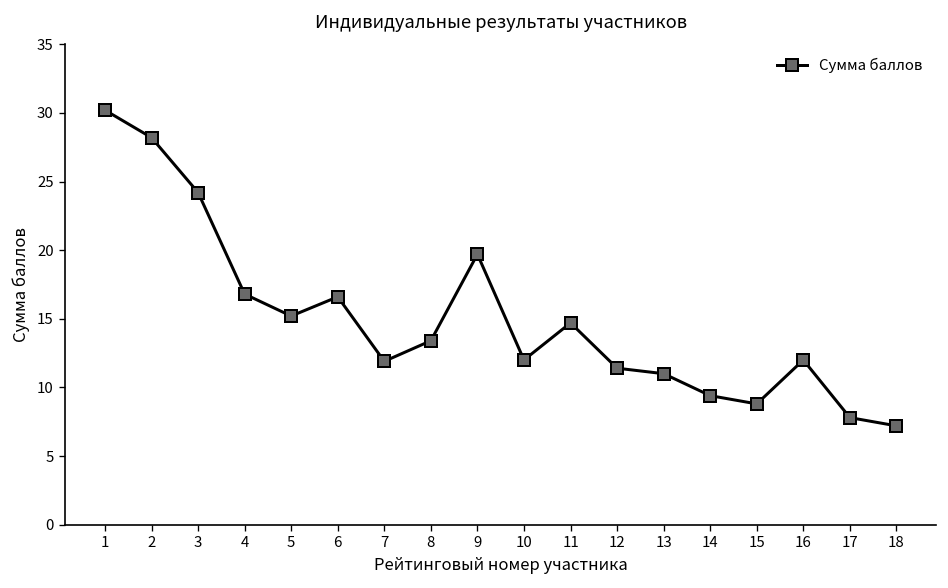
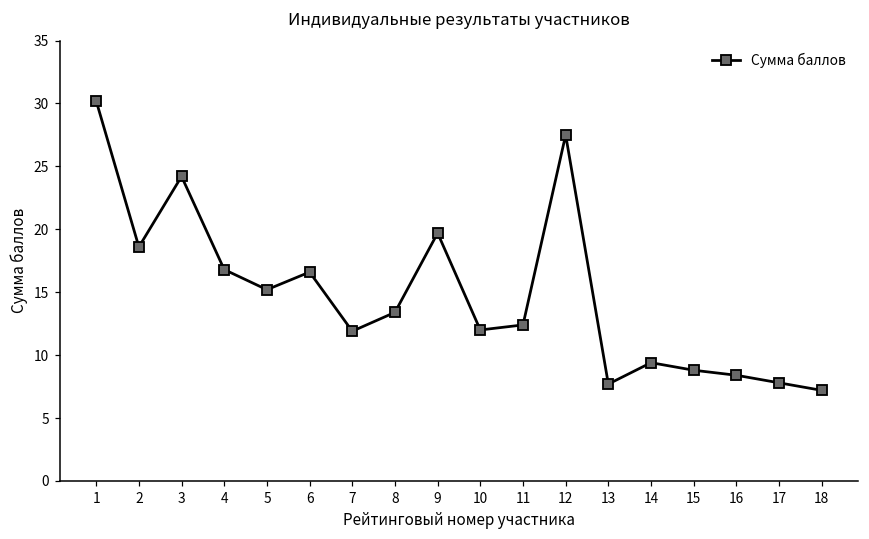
  {
    "1": 30.2,
-   "2": 28.2,
+   "2": 18.6,
    "3": 24.2,
    "4": 16.8,
    "5": 15.2,
    "6": 16.6,
    "7": 11.9,
    "8": 13.4,
    "9": 19.7,
    "10": 12.0,
-   "11": 14.7,
-   "12": 11.4,
-   "13": 11.0,
+   "11": 12.4,
+   "12": 27.5,
+   "13": 7.7,
    "14": 9.4,
    "15": 8.8,
-   "16": 12.0,
+   "16": 8.4,
    "17": 7.8,
    "18": 7.2
  }
